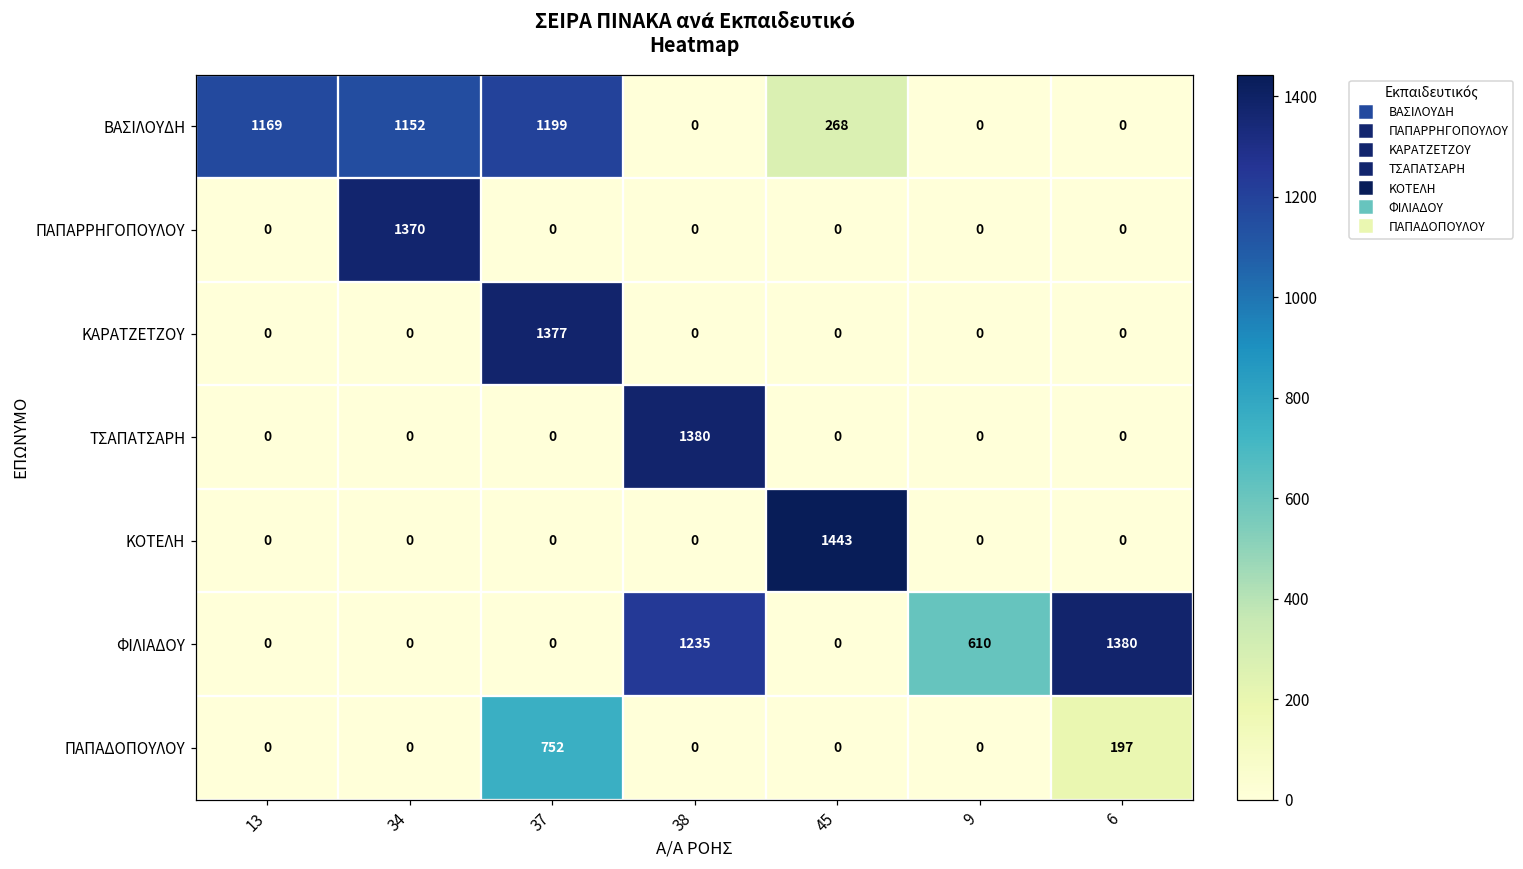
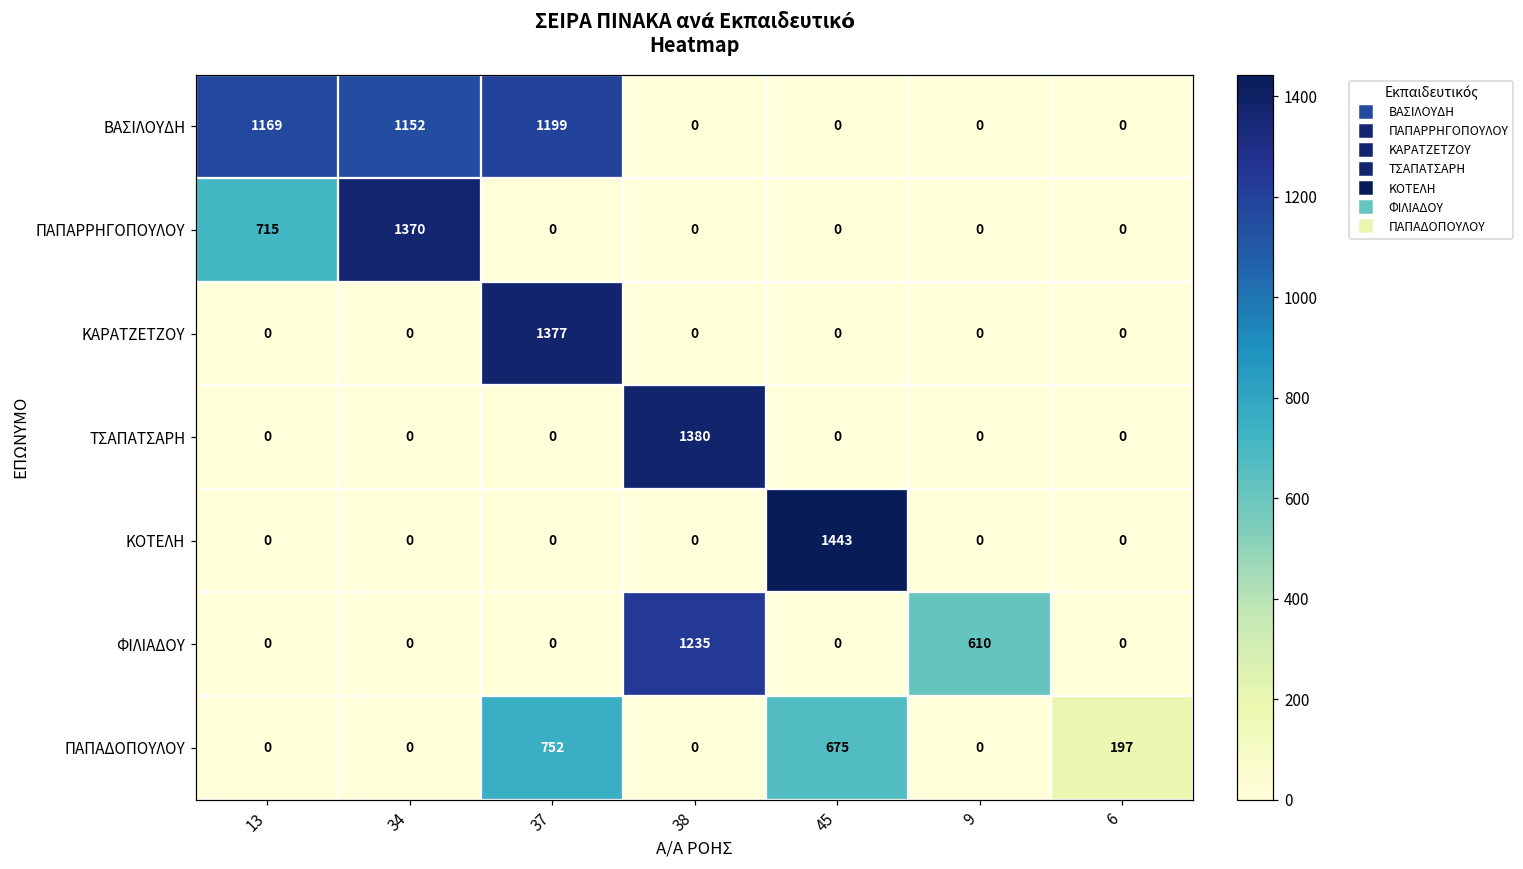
  {
    "ΒΑΣΙΛΟΥΔΗ": {
      "13": 1169,
      "34": 1152,
      "37": 1199,
      "38": 0,
-     "45": 268,
+     "45": 0,
      "9": 0,
      "6": 0
    },
    "ΠΑΠΑΡΡΗΓΟΠΟΥΛΟΥ": {
-     "13": 0,
+     "13": 715,
      "34": 1370,
      "37": 0,
      "38": 0,
      "45": 0,
      "9": 0,
      "6": 0
    },
    "ΚΑΡΑΤΖΕΤΖΟΥ": {
      "13": 0,
      "34": 0,
      "37": 1377,
      "38": 0,
      "45": 0,
      "9": 0,
      "6": 0
    },
    "ΤΣΑΠΑΤΣΑΡΗ": {
      "13": 0,
      "34": 0,
      "37": 0,
      "38": 1380,
      "45": 0,
      "9": 0,
      "6": 0
    },
    "ΚΟΤΕΛΗ": {
      "13": 0,
      "34": 0,
      "37": 0,
      "38": 0,
      "45": 1443,
      "9": 0,
      "6": 0
    },
    "ΦΙΛΙΑΔΟΥ": {
      "13": 0,
      "34": 0,
      "37": 0,
      "38": 1235,
      "45": 0,
      "9": 610,
-     "6": 1380
+     "6": 0
    },
    "ΠΑΠΑΔΟΠΟΥΛΟΥ": {
      "13": 0,
      "34": 0,
      "37": 752,
      "38": 0,
-     "45": 0,
+     "45": 675,
      "9": 0,
      "6": 197
    }
  }
